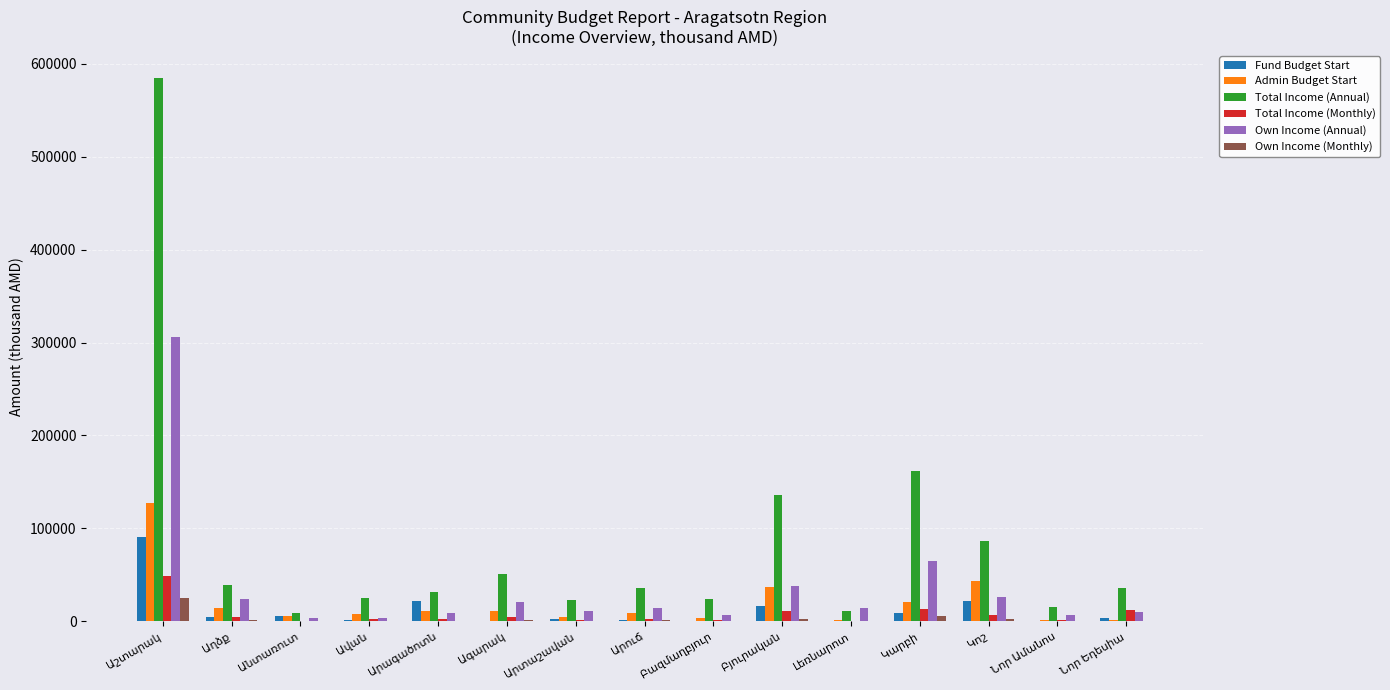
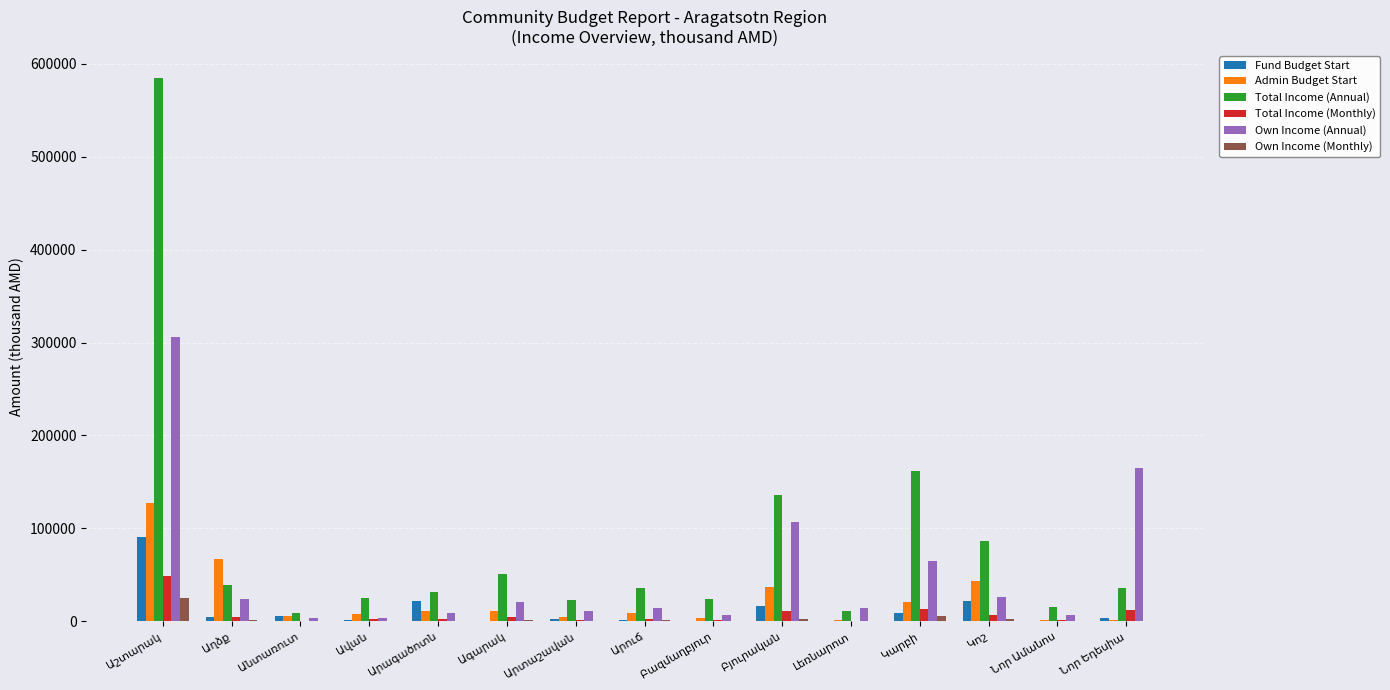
  {
    "Fund Budget Start": {
      "Աշտարակ": 90000,
      "Աղձք": 0,
      "Անտառուտ": 10000,
      "Արագածոտն": 20000,
      "Արտաշավան": 0,
      "Բազմաղբյուր": 0,
      "Բյուրական": 20000,
      "Կարբի": 10000,
      "Կոշ": 20000,
      "Նոր Եդեսիա": 0
    },
    "Admin Budget Start": {
      "Աշտարակ": 130000,
-     "Աղձք": 10000,
+     "Աղձք": 70000,
      "Անտառուտ": 10000,
      "Ավան": 10000,
      "Արագածոտն": 10000,
      "Ագարակ": 10000,
      "Արտաշավան": 10000,
      "Արուճ": 10000,
      "Բազմաղբյուր": 0,
      "Բյուրական": 40000,
      "Կարբի": 20000,
      "Կոշ": 40000
    },
    "Total Income (Annual)": {
      "Աշտարակ": 580000,
      "Աղձք": 40000,
      "Անտառուտ": 10000,
      "Ավան": 30000,
      "Արագածոտն": 30000,
      "Ագարակ": 50000,
      "Արտաշավան": 20000,
      "Արուճ": 40000,
      "Բազմաղբյուր": 20000,
      "Բյուրական": 140000,
      "Լեռնարոտ": 10000,
      "Կարբի": 160000,
      "Կոշ": 90000,
      "Նոր Ամանոս": 20000,
      "Նոր Եդեսիա": 40000
    },
    "Total Income (Monthly)": {
      "Աշտարակ": 50000,
      "Աղձք": 0,
      "Ագարակ": 0,
      "Արուճ": 0,
      "Բյուրական": 10000,
      "Կարբի": 10000,
      "Կոշ": 10000,
      "Նոր Եդեսիա": 10000
    },
    "Own Income (Annual)": {
      "Աշտարակ": 310000,
      "Աղձք": 20000,
      "Անտառուտ": 0,
      "Ավան": 0,
      "Արագածոտն": 10000,
      "Ագարակ": 20000,
      "Արտաշավան": 10000,
      "Արուճ": 10000,
      "Բազմաղբյուր": 10000,
-     "Բյուրական": 40000,
+     "Բյուրական": 110000,
      "Լեռնարոտ": 10000,
      "Կարբի": 70000,
      "Կոշ": 30000,
      "Նոր Ամանոս": 10000,
-     "Նոր Եդեսիա": 10000
+     "Նոր Եդեսիա": 170000
    },
    "Own Income (Monthly)": {
      "Աշտարակ": 30000,
      "Բյուրական": 0,
      "Կարբի": 10000
    }
  }
